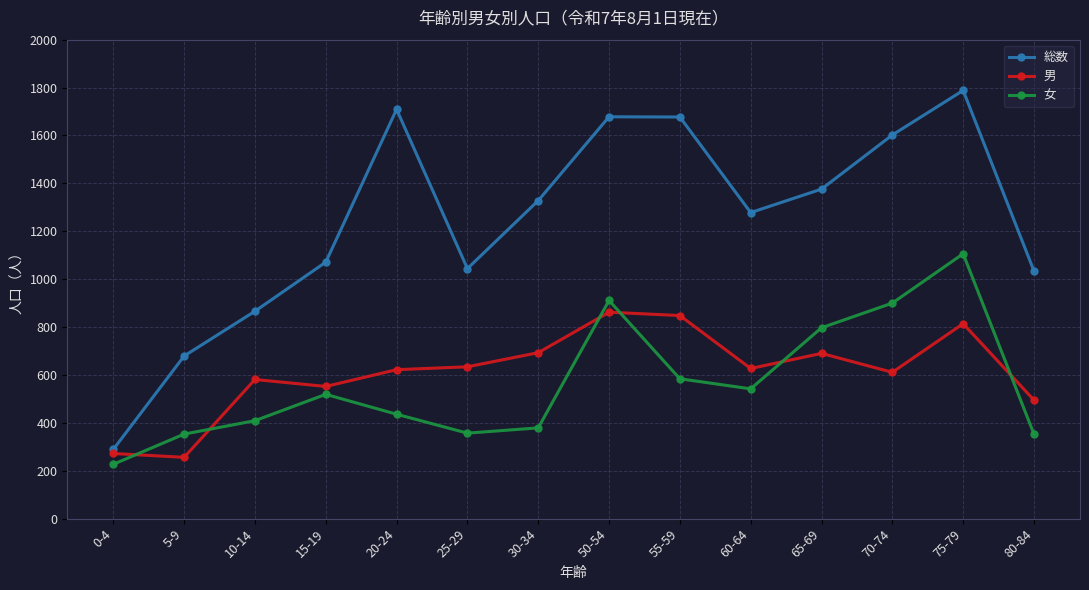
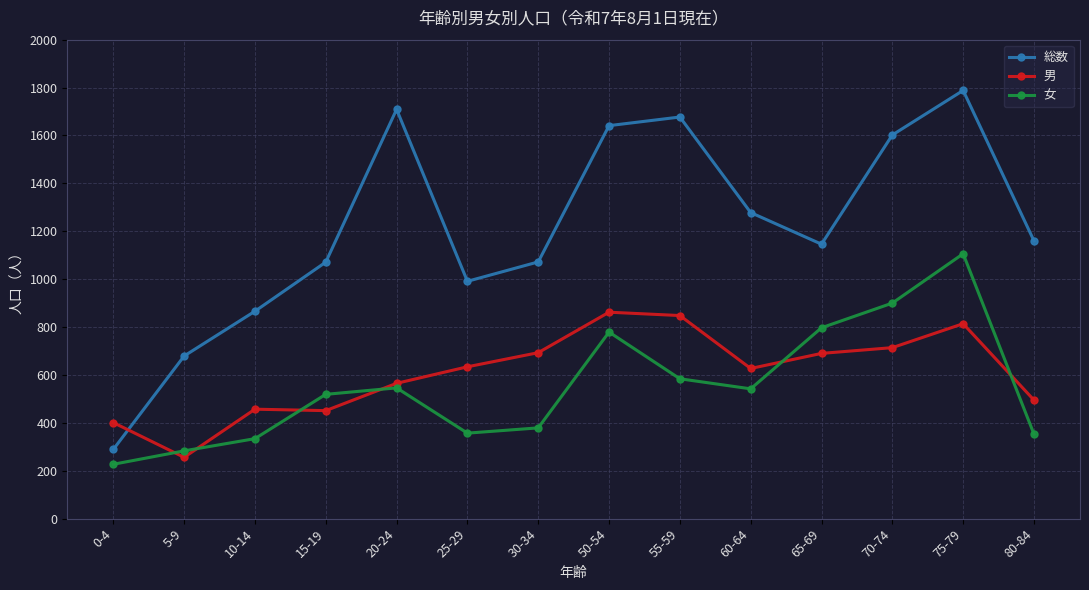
  {
    "総数": {
      "0-4": 290,
      "5-9": 680,
      "10-14": 870,
      "15-19": 1070,
      "20-24": 1710,
-     "25-29": 1040,
-     "30-34": 1330,
-     "50-54": 1680,
+     "25-29": 990,
+     "30-34": 1070,
+     "50-54": 1640,
      "55-59": 1680,
      "60-64": 1280,
-     "65-69": 1380,
+     "65-69": 1150,
      "70-74": 1600,
      "75-79": 1790,
-     "80-84": 1030
+     "80-84": 1160
    },
    "男": {
-     "0-4": 270,
+     "0-4": 400,
      "5-9": 260,
-     "10-14": 580,
-     "15-19": 550,
-     "20-24": 620,
+     "10-14": 460,
+     "15-19": 450,
+     "20-24": 570,
      "25-29": 630,
      "30-34": 690,
      "50-54": 860,
      "55-59": 850,
      "60-64": 630,
      "65-69": 690,
-     "70-74": 610,
+     "70-74": 710,
      "75-79": 810,
      "80-84": 500
    },
    "女": {
      "0-4": 230,
-     "5-9": 350,
-     "10-14": 410,
+     "5-9": 280,
+     "10-14": 330,
      "15-19": 520,
-     "20-24": 440,
+     "20-24": 550,
      "25-29": 360,
      "30-34": 380,
-     "50-54": 910,
+     "50-54": 780,
      "55-59": 580,
      "60-64": 540,
      "65-69": 800,
      "70-74": 900,
      "75-79": 1110,
      "80-84": 350
    }
  }
